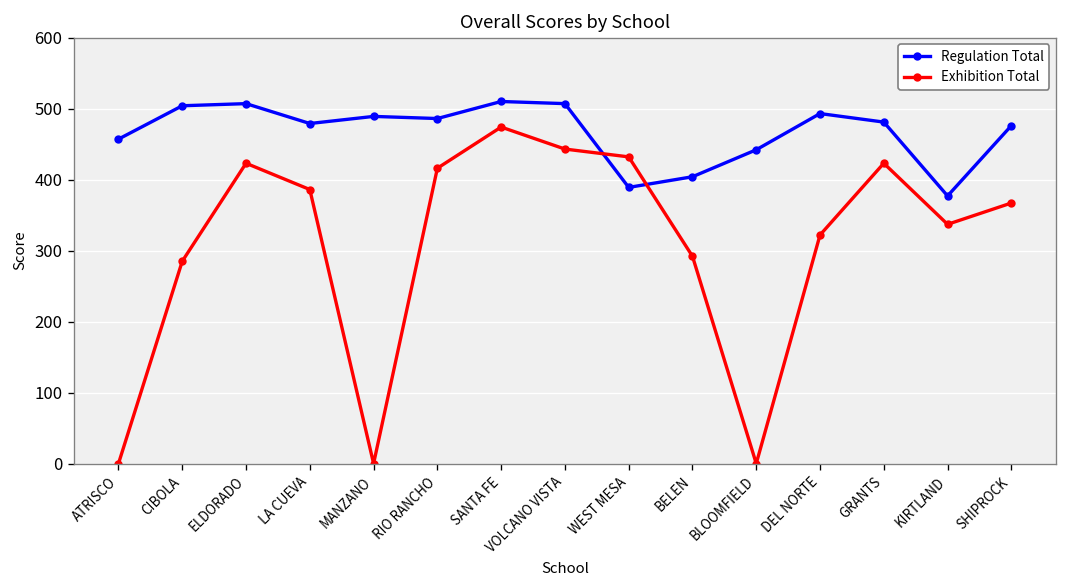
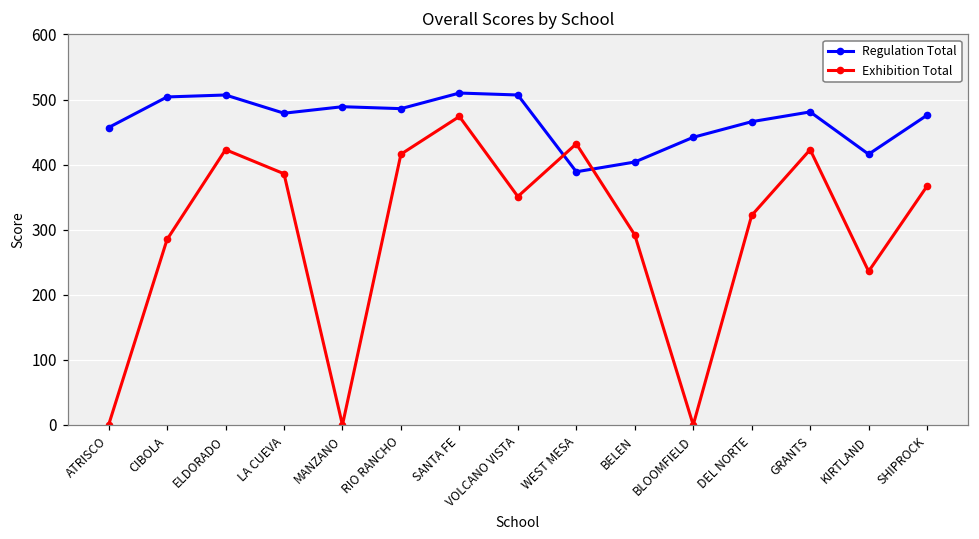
  {
    "Regulation Total": {
      "ATRISCO": 460,
      "CIBOLA": 500,
      "ELDORADO": 510,
      "LA CUEVA": 480,
      "MANZANO": 490,
      "RIO RANCHO": 490,
      "SANTA FE": 510,
      "VOLCANO VISTA": 510,
      "WEST MESA": 390,
      "BELEN": 400,
      "BLOOMFIELD": 440,
-     "DEL NORTE": 490,
+     "DEL NORTE": 470,
      "GRANTS": 480,
-     "KIRTLAND": 380,
+     "KIRTLAND": 420,
      "SHIPROCK": 480
    },
    "Exhibition Total": {
      "ATRISCO": 0,
      "CIBOLA": 290,
      "ELDORADO": 420,
      "LA CUEVA": 390,
      "MANZANO": 0,
      "RIO RANCHO": 420,
      "SANTA FE": 470,
-     "VOLCANO VISTA": 440,
+     "VOLCANO VISTA": 350,
      "WEST MESA": 430,
      "BELEN": 290,
      "BLOOMFIELD": 0,
      "DEL NORTE": 320,
      "GRANTS": 420,
-     "KIRTLAND": 340,
+     "KIRTLAND": 240,
      "SHIPROCK": 370
    }
  }
